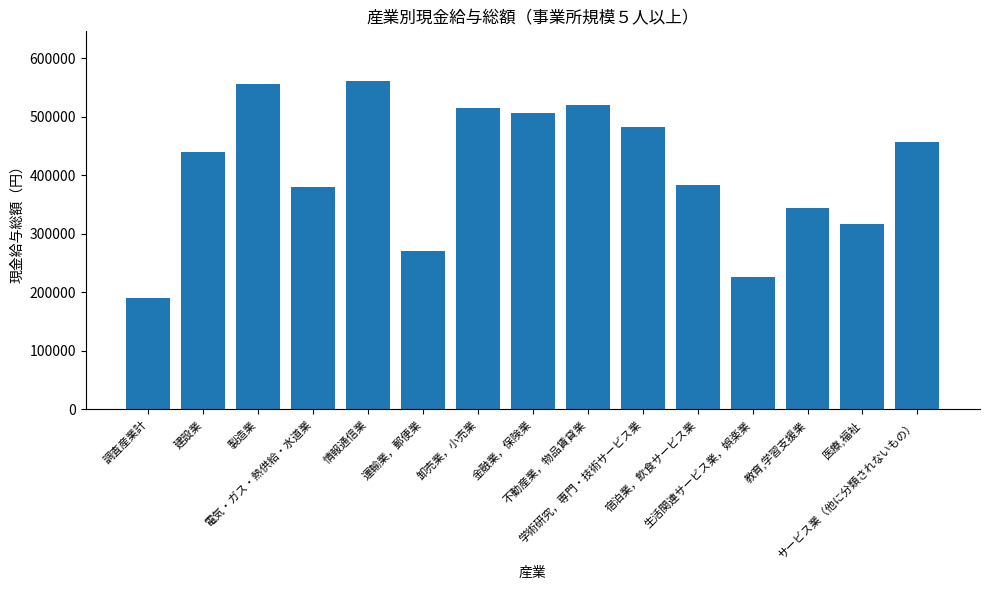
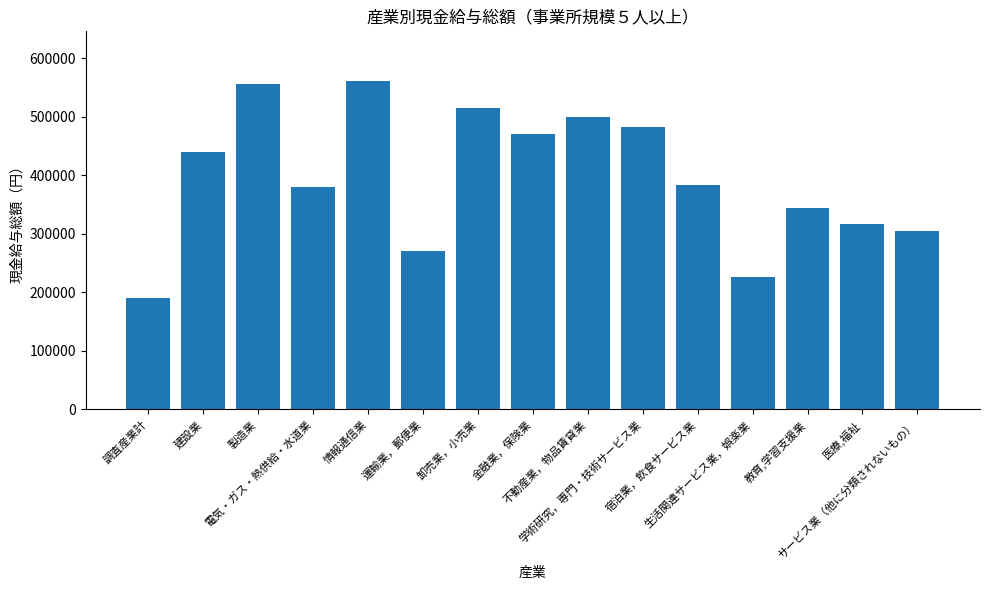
  {
    "調査産業計": 190000,
    "建設業": 440000,
    "製造業": 560000,
    "電気・ガス・熱供給・水道業": 380000,
    "情報通信業": 560000,
    "運輸業，郵便業": 270000,
    "卸売業，小売業": 510000,
-   "金融業，保険業": 510000,
-   "不動産業，物品賃貸業": 520000,
+   "金融業，保険業": 470000,
+   "不動産業，物品賃貸業": 500000,
    "学術研究，専門・技術サービス業": 480000,
    "宿泊業，飲食サービス業": 380000,
    "生活関連サービス業，娯楽業": 230000,
    "教育,学習支援業": 340000,
    "医療,福祉": 320000,
-   "サービス業（他に分類されないもの）": 460000
+   "サービス業（他に分類されないもの）": 300000
  }
